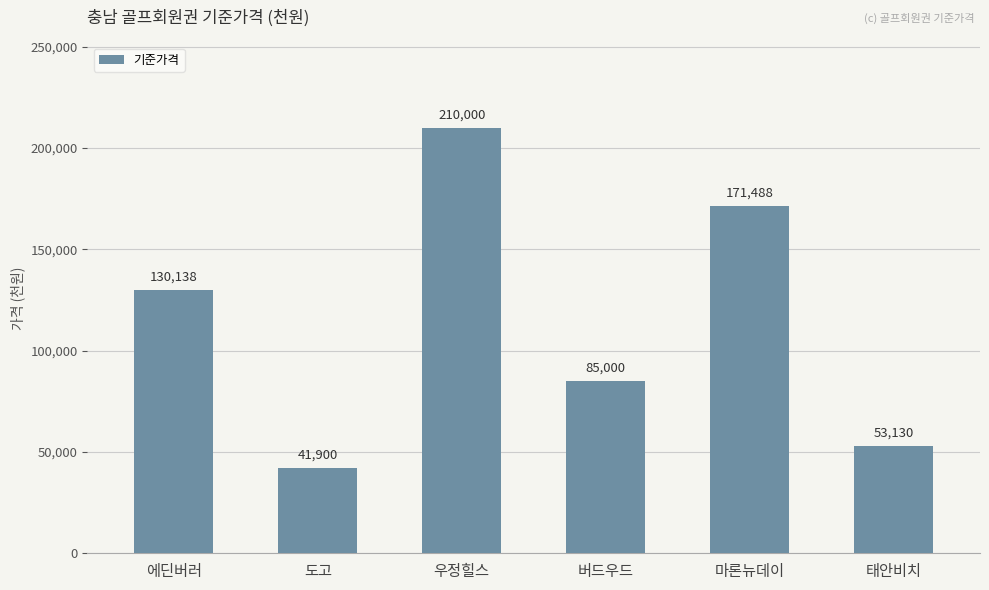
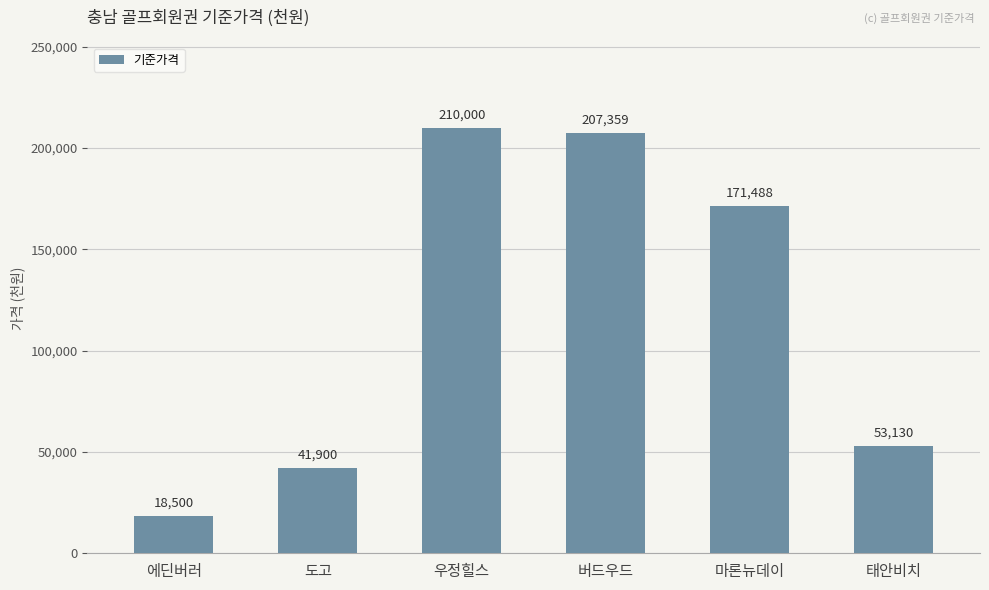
  {
-   "에딘버러": "130,138",
+   "에딘버러": "18,500",
    "도고": "41,900",
    "우정힐스": "210,000",
-   "버드우드": "85,000",
+   "버드우드": "207,359",
    "마론뉴데이": "171,488",
    "태안비치": "53,130"
  }
